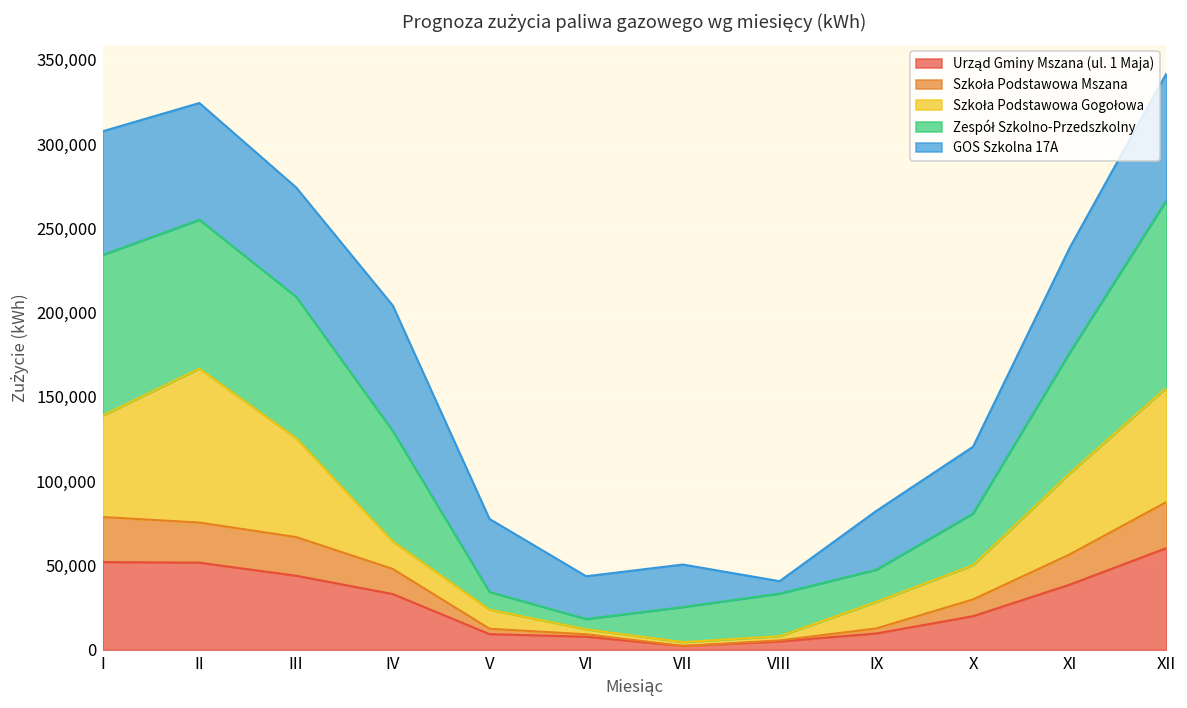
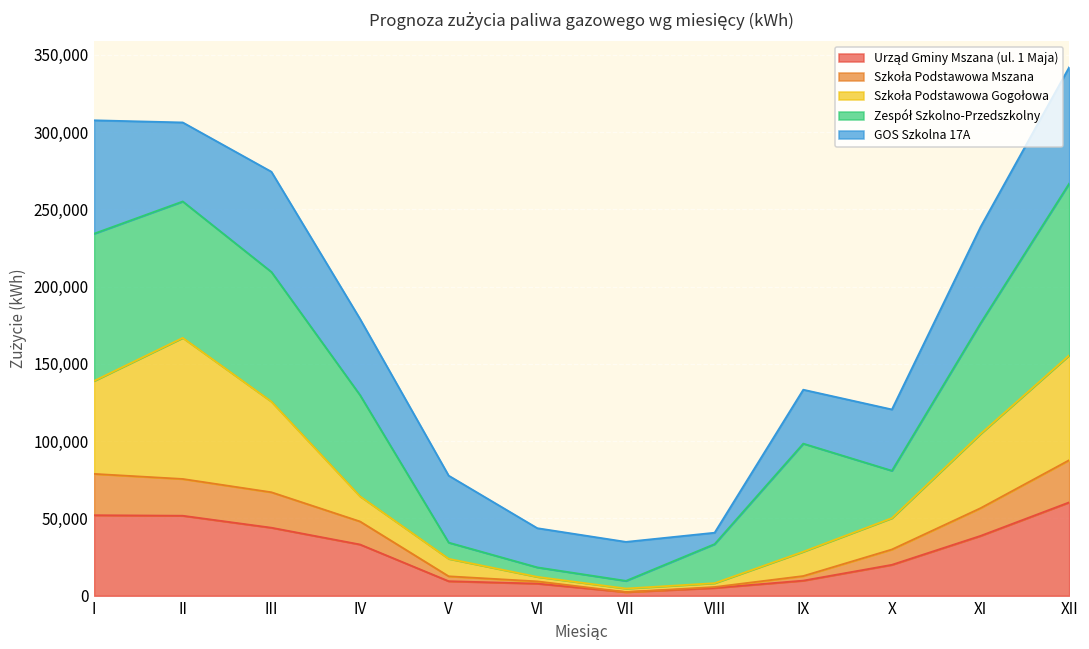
  {
    "Szkoła Podstawowa Gogołowa": {
      "I": "60,000",
      "II": "91,000",
      "III": "59,000",
      "IV": "16,000",
      "V": "11,000",
      "VI": "3,000",
      "VII": "2,000",
      "VIII": "2,000",
      "IX": "16,000",
      "X": "20,000",
      "XI": "48,000",
      "XII": "68,000"
    },
    "Zespół Szkolno-Przedszkolny": {
      "I": "95,000",
      "II": "88,000",
      "III": "84,000",
      "IV": "65,000",
      "V": "10,000",
      "VI": "6,000",
-     "VII": "21,000",
+     "VII": "5,000",
      "VIII": "25,000",
-     "IX": "19,000",
+     "IX": "70,000",
      "X": "31,000",
      "XI": "72,000",
      "XII": "111,000"
    },
    "GOS Szkolna 17A": {
      "I": "73,000",
-     "II": "69,000",
+     "II": "51,000",
      "III": "65,000",
-     "IV": "74,000",
+     "IV": "49,000",
      "V": "43,000",
      "VI": "25,000",
      "VII": "25,000",
      "VIII": "7,000",
      "IX": "35,000",
      "X": "40,000",
      "XI": "62,000",
      "XII": "75,000"
    }
  }
